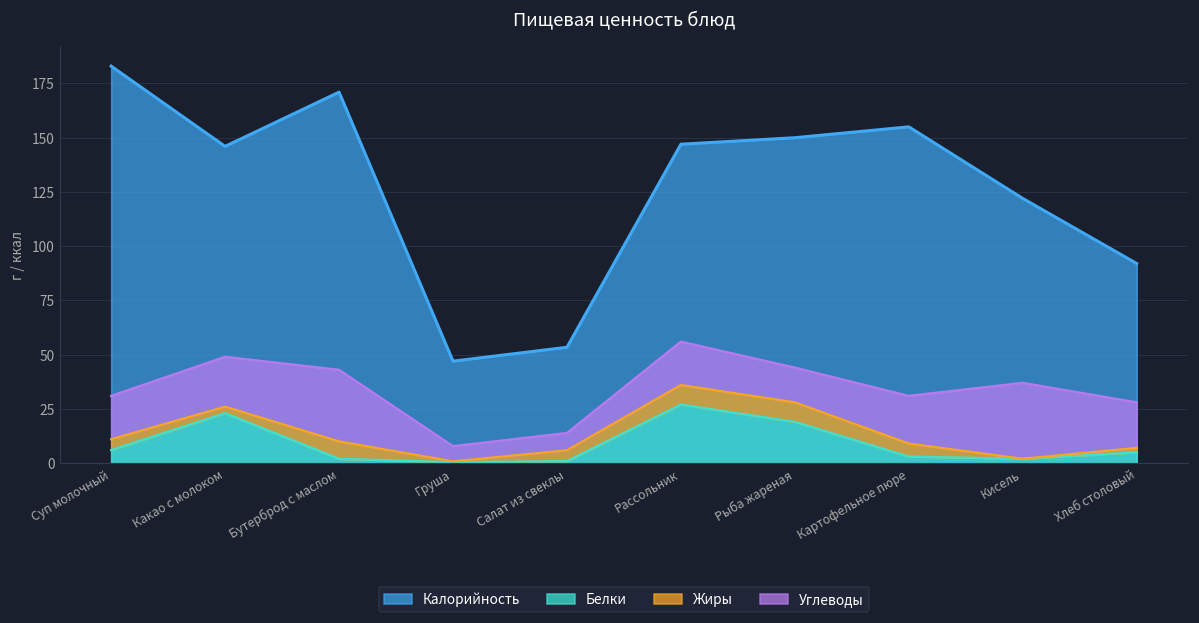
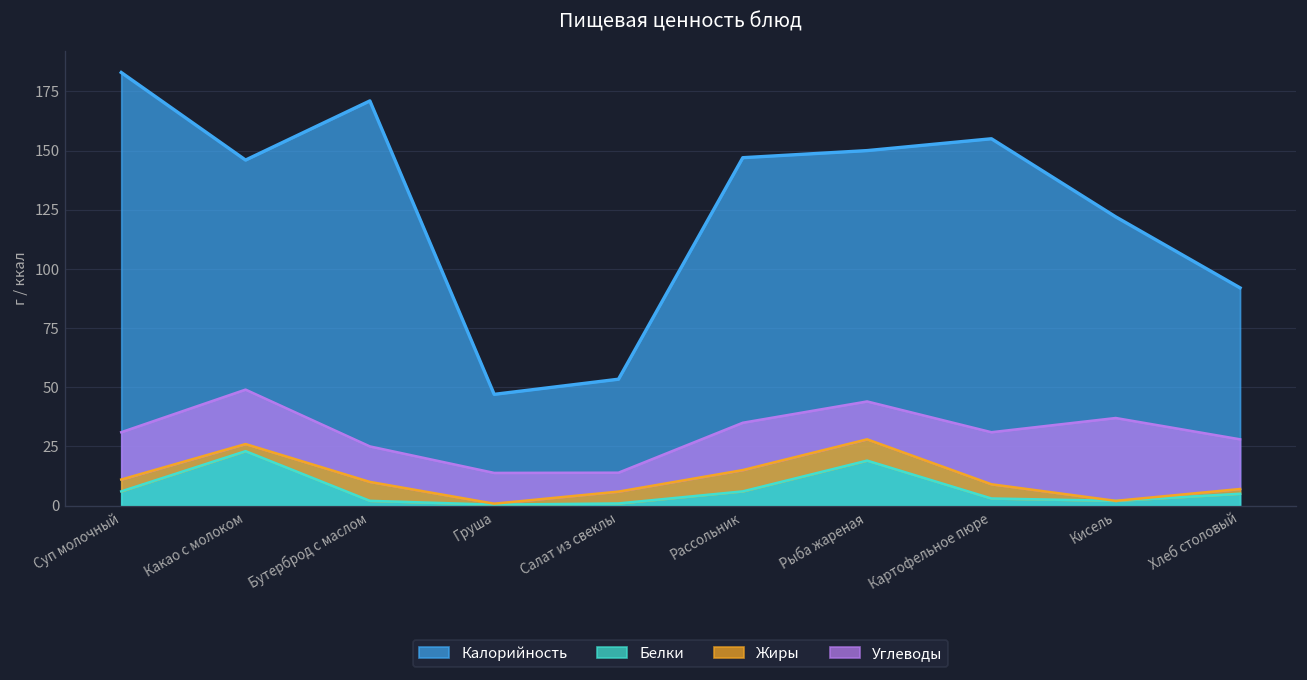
  {
    "Калорийность": {
      "Суп молочный": 183,
      "Какао с молоком": 146,
      "Бутерброд с маслом": 171,
      "Груша": 47,
      "Салат из свеклы": 53,
      "Рассольник": 147,
      "Рыба жареная": 150,
      "Картофельное пюре": 155,
      "Кисель": 122,
      "Хлеб столовый": 92
    },
    "Белки": {
      "Суп молочный": 6,
      "Какао с молоком": 23,
      "Бутерброд с маслом": 2,
      "Салат из свеклы": 1,
-     "Рассольник": 27,
+     "Рассольник": 6,
      "Рыба жареная": 19,
      "Картофельное пюре": 3,
      "Хлеб столовый": 5
    },
    "Жиры": {
      "Суп молочный": 5,
      "Какао с молоком": 3,
      "Бутерброд с маслом": 8,
      "Салат из свеклы": 5,
      "Рассольник": 9,
      "Рыба жареная": 9,
      "Картофельное пюре": 6,
      "Хлеб столовый": 2
    },
    "Углеводы": {
      "Суп молочный": 20,
      "Какао с молоком": 23,
-     "Бутерброд с маслом": 33,
-     "Груша": 7,
+     "Бутерброд с маслом": 15,
+     "Груша": 13,
      "Салат из свеклы": 8,
      "Рассольник": 20,
      "Рыба жареная": 16,
      "Картофельное пюре": 22,
      "Кисель": 35,
      "Хлеб столовый": 21
    }
  }
